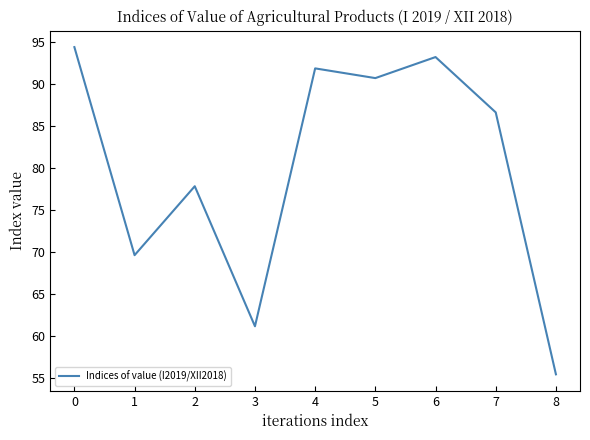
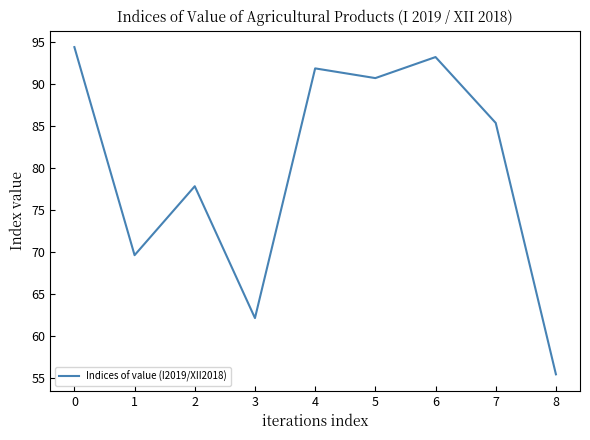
  {
    "0": 94,
    "1": 70,
    "2": 78,
-   "3": 61,
+   "3": 62,
    "4": 92,
    "5": 91,
    "6": 93,
-   "7": 87,
+   "7": 85,
    "8": 55
  }
